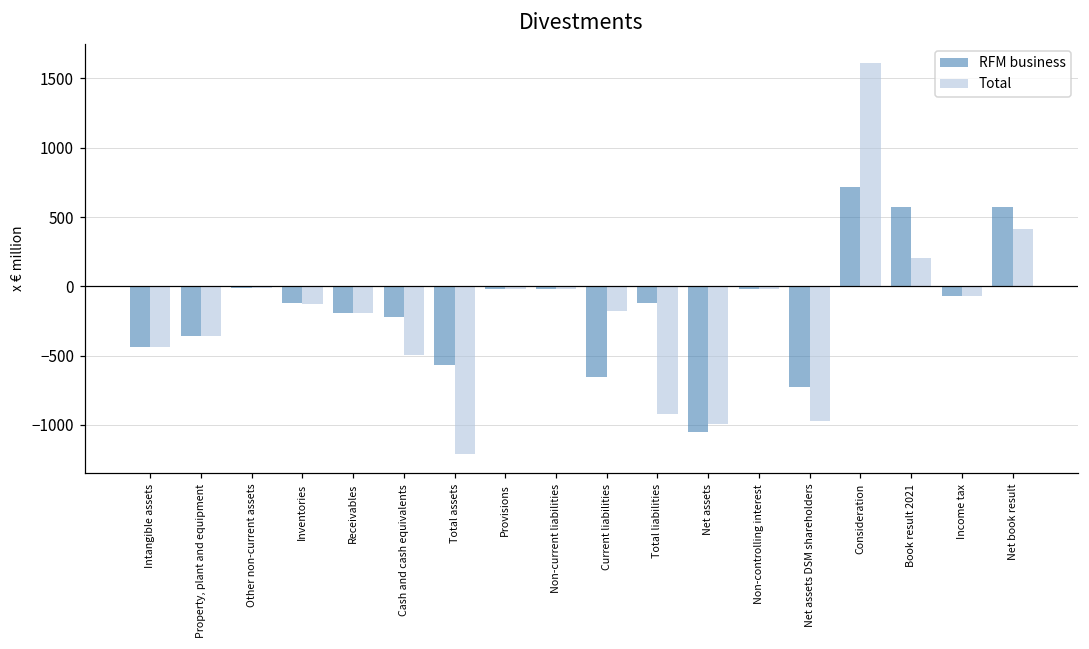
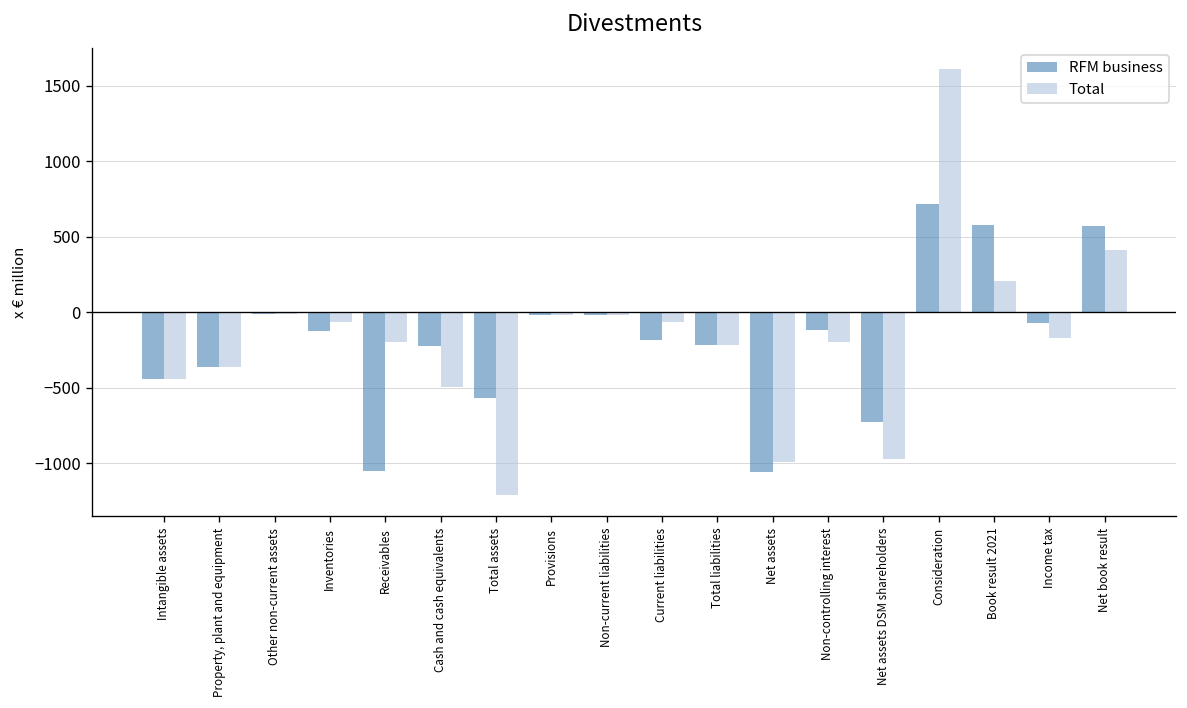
  {
    "RFM business": {
      "Intangible assets": -440,
      "Property, plant and equipment": -360,
      "Inventories": -120,
-     "Receivables": -190,
+     "Receivables": -1050,
      "Cash and cash equivalents": -220,
      "Total assets": -570,
-     "Current liabilities": -650,
-     "Total liabilities": -120,
+     "Current liabilities": -180,
+     "Total liabilities": -220,
      "Net assets": -1050,
-     "Non-controlling interest": -20,
+     "Non-controlling interest": -120,
      "Net assets DSM shareholders": -730,
      "Consideration": 720,
      "Book result 2021": 580,
      "Income tax": -70,
      "Net book result": 570
    },
    "Total": {
      "Intangible assets": -440,
      "Property, plant and equipment": -360,
-     "Inventories": -130,
+     "Inventories": -60,
      "Receivables": -200,
      "Cash and cash equivalents": -500,
      "Total assets": -1210,
-     "Current liabilities": -180,
-     "Total liabilities": -920,
+     "Current liabilities": -70,
+     "Total liabilities": -220,
      "Net assets": -990,
-     "Non-controlling interest": -20,
+     "Non-controlling interest": -190,
      "Net assets DSM shareholders": -970,
      "Consideration": 1610,
      "Book result 2021": 210,
-     "Income tax": -70,
+     "Income tax": -170,
      "Net book result": 410
    }
  }
